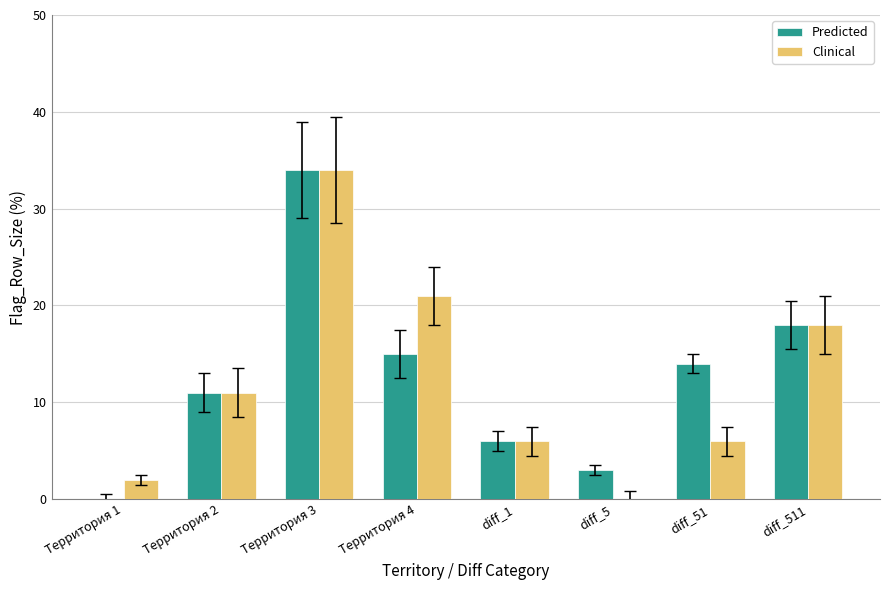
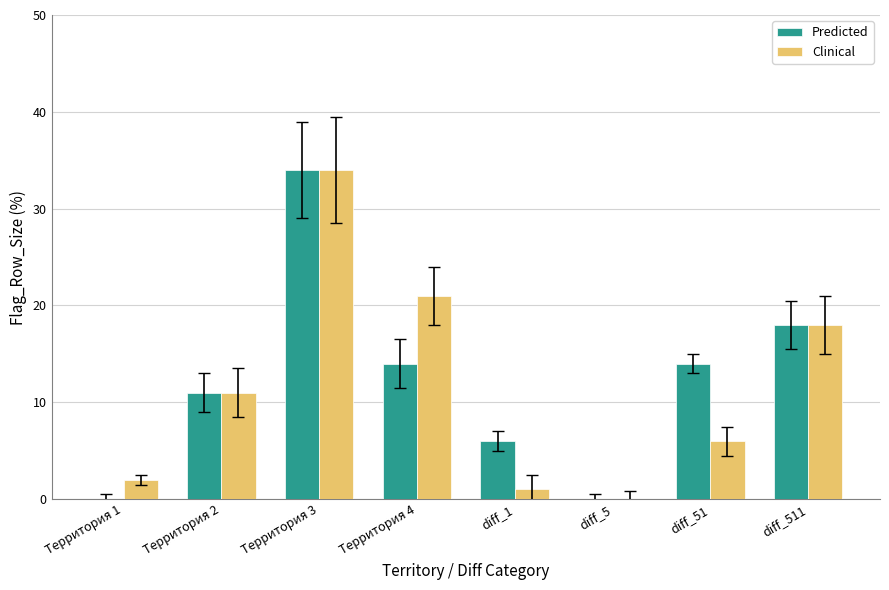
  {
    "Predicted": {
      "Территория 1": 0,
      "Территория 2": 11,
      "Территория 3": 34,
-     "Территория 4": 15,
+     "Территория 4": 14,
      "diff_1": 6,
-     "diff_5": 3,
+     "diff_5": 0,
      "diff_51": 14,
      "diff_511": 18
    },
    "Clinical": {
      "Территория 1": 2,
      "Территория 2": 11,
      "Территория 3": 34,
      "Территория 4": 21,
-     "diff_1": 6,
+     "diff_1": 1,
      "diff_5": 0,
      "diff_51": 6,
      "diff_511": 18
    }
  }
